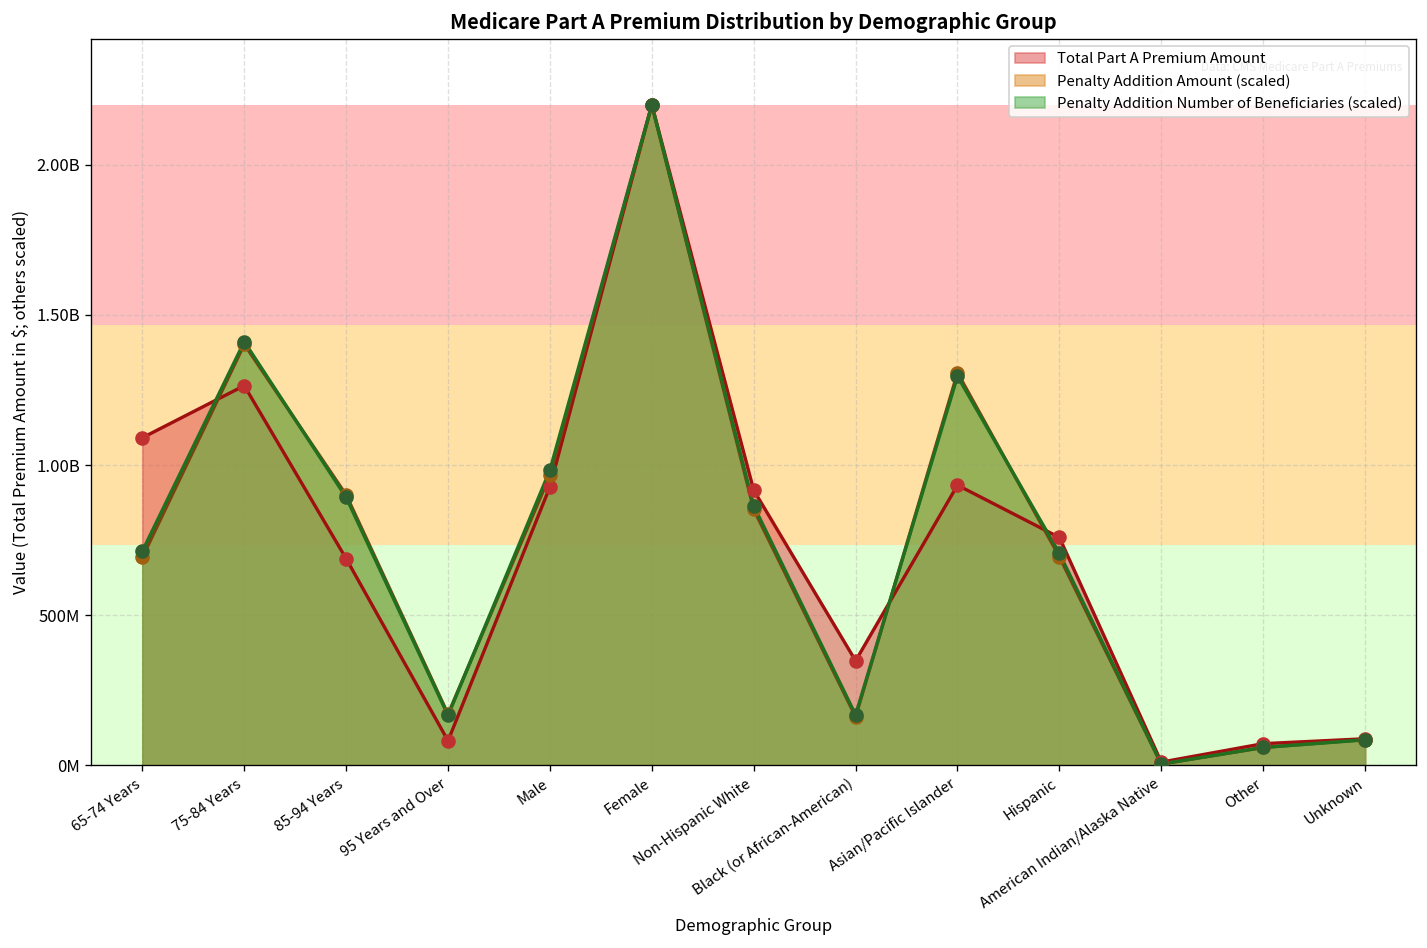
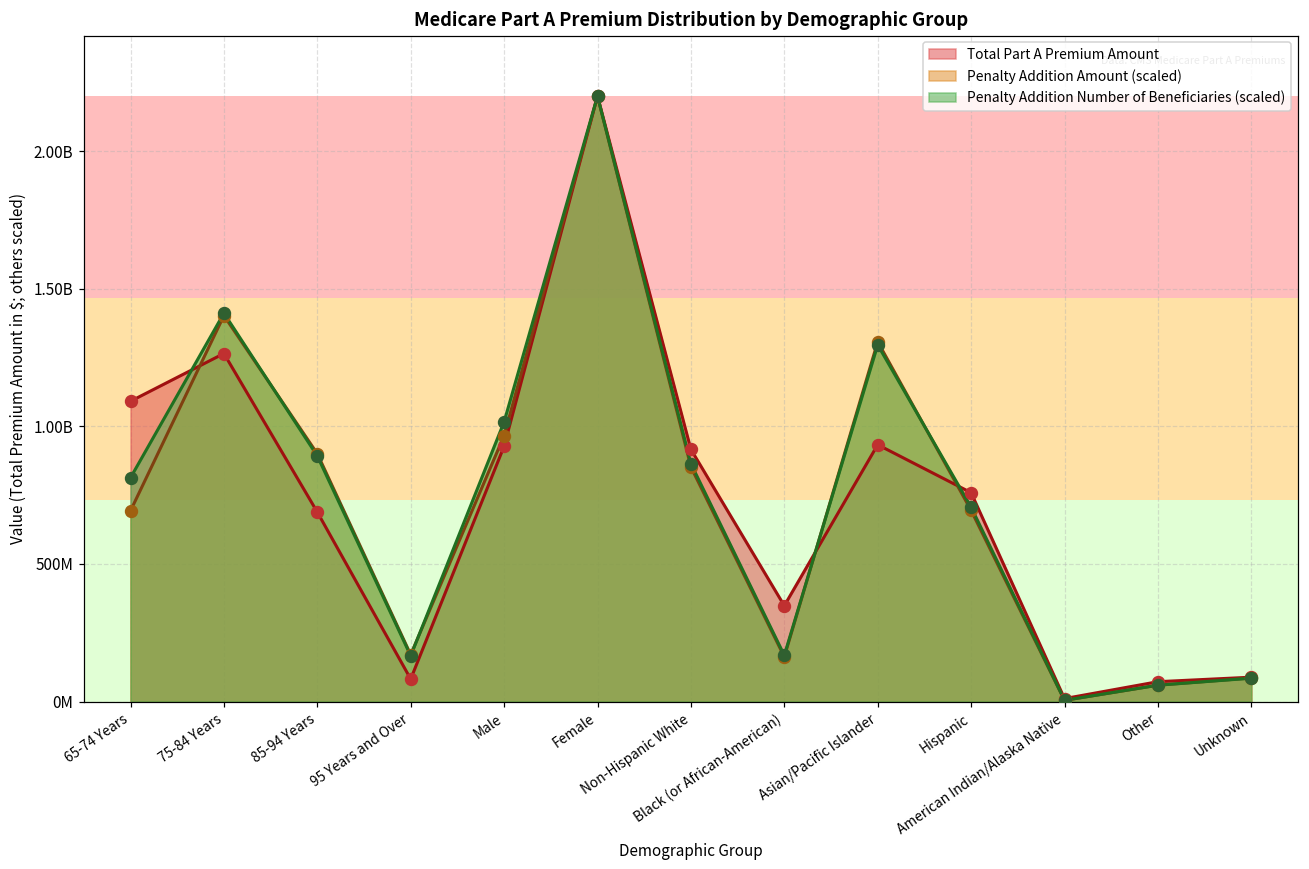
  {
    "Penalty Addition Number of Beneficiaries (scaled)": {
-     "65-74 Years": 710000000,
-     "Male": 980000000,
+     "65-74 Years": 810000000,
+     "Male": 1020000000,
      "Non-Hispanic White": 860000000,
      "Asian/Pacific Islander": 1300000000,
      "Hispanic": 710000000
    }
  }
